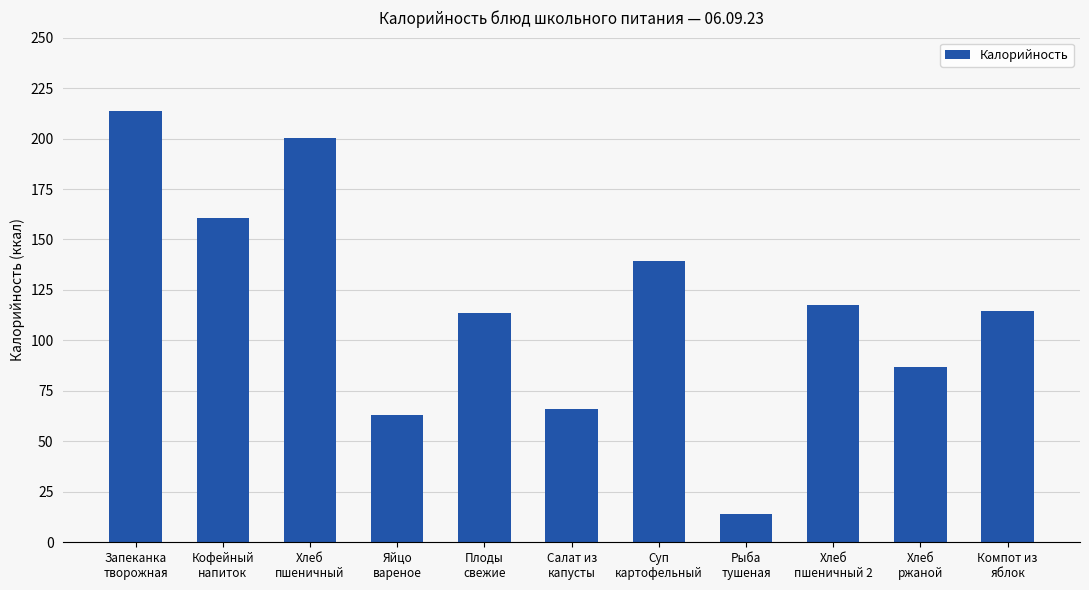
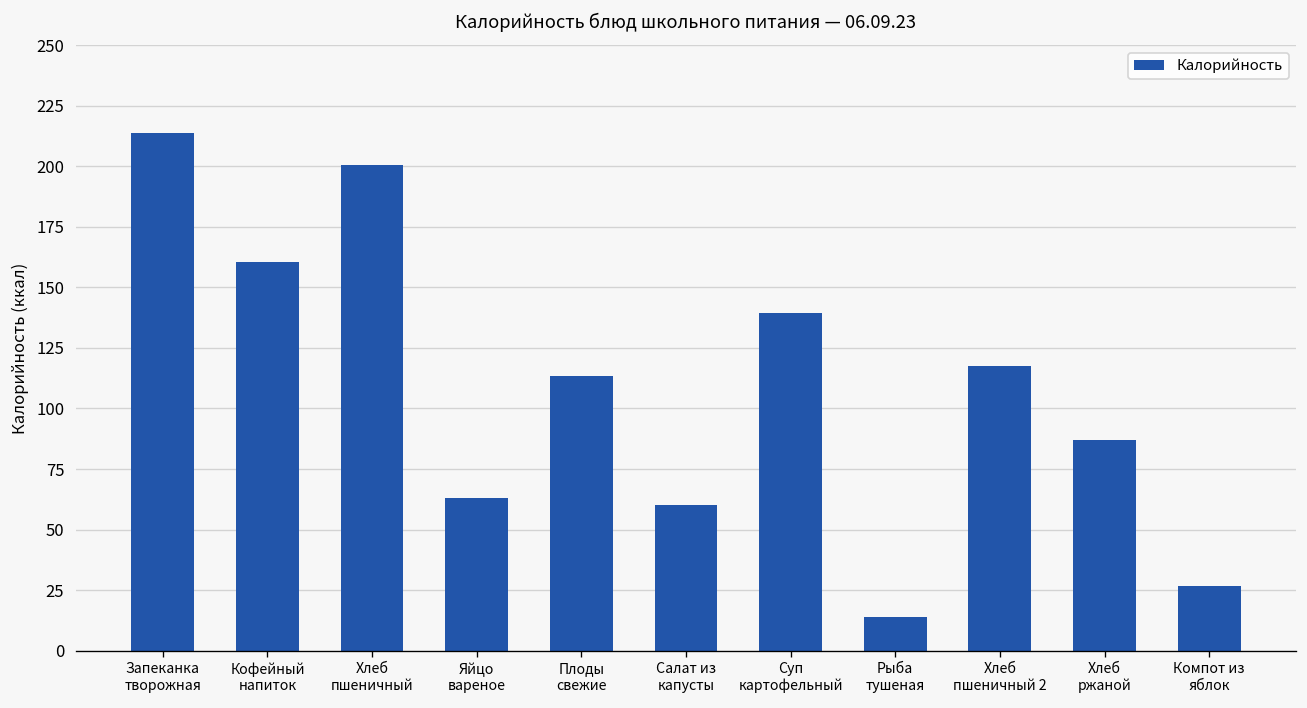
  {
    "Запеканка творожная": 214,
    "Кофейный напиток": 161,
    "Хлеб пшеничный": 201,
    "Яйцо вареное": 63,
    "Плоды свежие": 114,
-   "Салат из капусты": 66,
+   "Салат из капусты": 60,
    "Суп картофельный": 139,
    "Рыба тушеная": 14,
    "Хлеб пшеничный 2": 118,
    "Хлеб ржаной": 87,
-   "Компот из яблок": 115
+   "Компот из яблок": 27
  }
